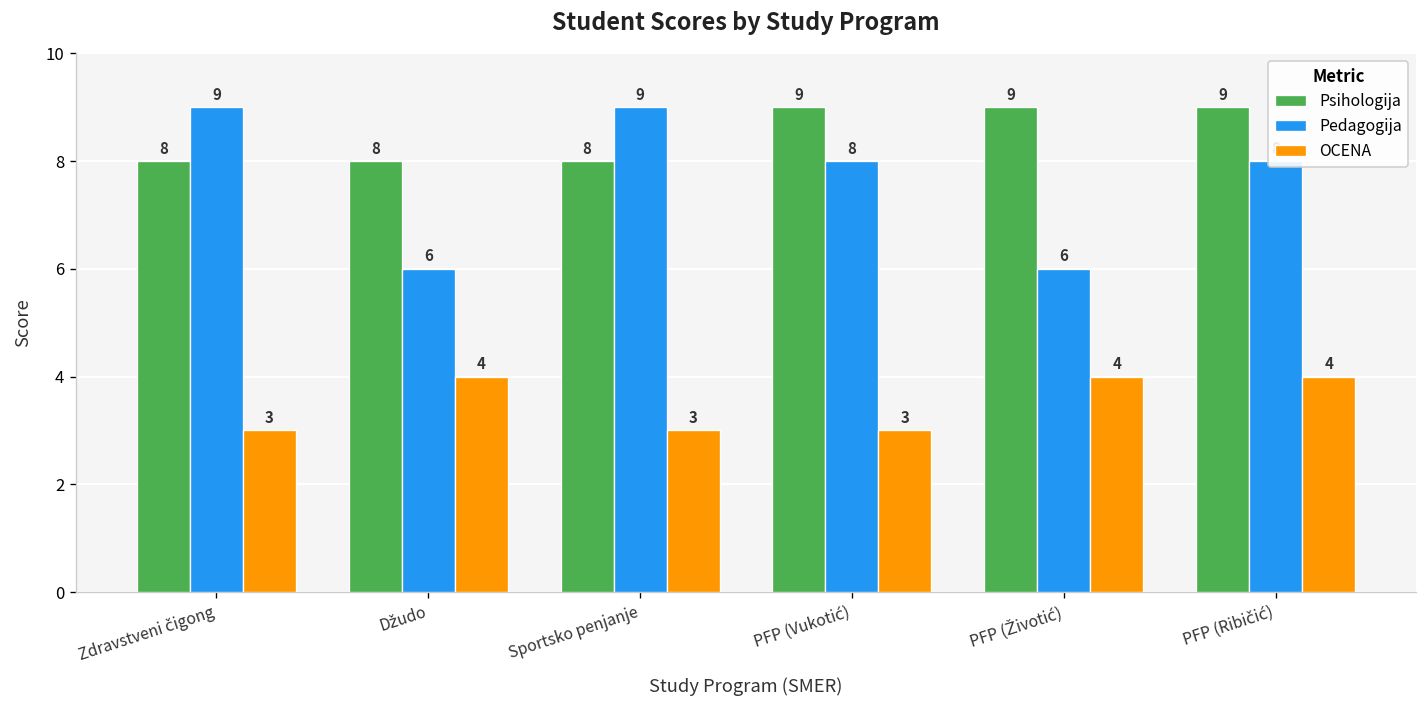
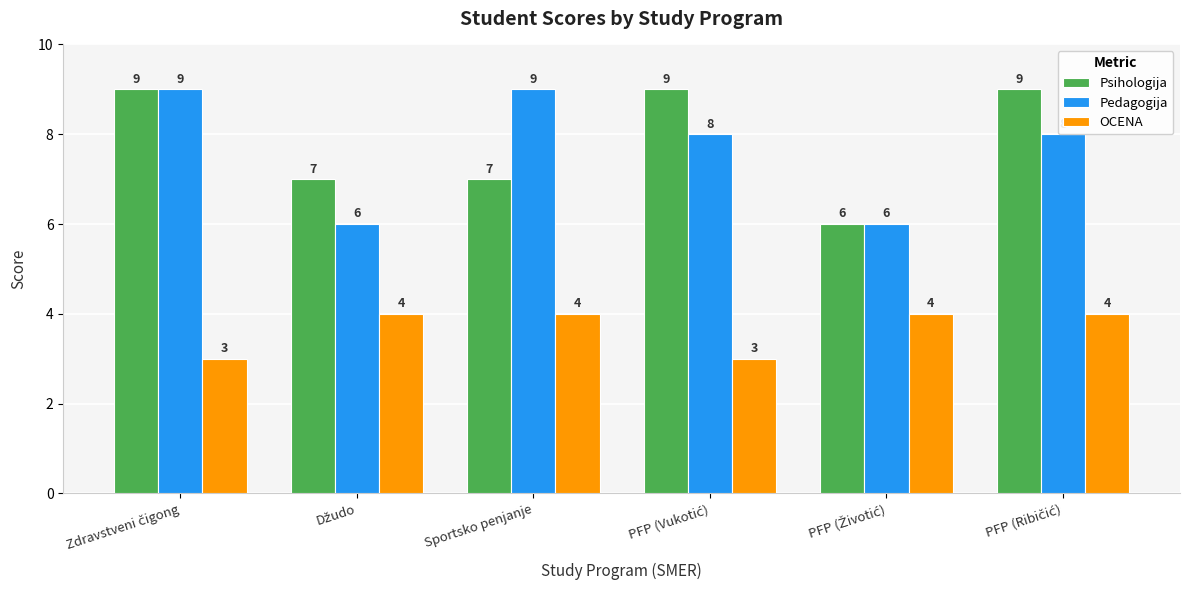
  {
    "Psihologija": {
-     "Zdravstveni čigong": 8,
-     "Džudo": 8,
-     "Sportsko penjanje": 8,
+     "Zdravstveni čigong": 9,
+     "Džudo": 7,
+     "Sportsko penjanje": 7,
      "PFP (Vukotić)": 9,
-     "PFP (Životić)": 9,
+     "PFP (Životić)": 6,
      "PFP (Ribičić)": 9
    },
    "Pedagogija": {
      "Zdravstveni čigong": 9,
      "Džudo": 6,
      "Sportsko penjanje": 9,
      "PFP (Vukotić)": 8,
      "PFP (Životić)": 6
    },
    "OCENA": {
      "Zdravstveni čigong": 3,
      "Džudo": 4,
-     "Sportsko penjanje": 3,
+     "Sportsko penjanje": 4,
      "PFP (Vukotić)": 3,
      "PFP (Životić)": 4,
      "PFP (Ribičić)": 4
    }
  }
